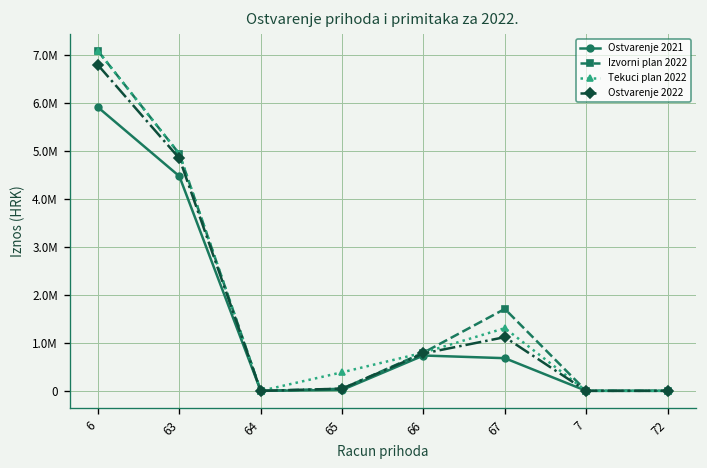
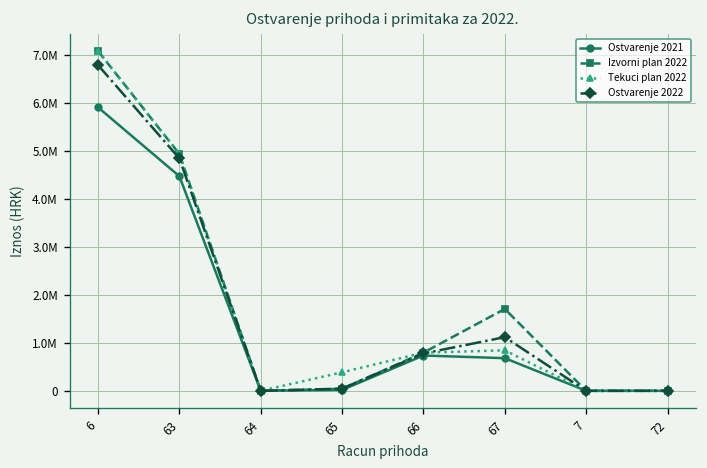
  {
    "Tekuci plan 2022": {
      "65": 400000,
-     "67": 1300000
+     "67": 800000
    }
  }
